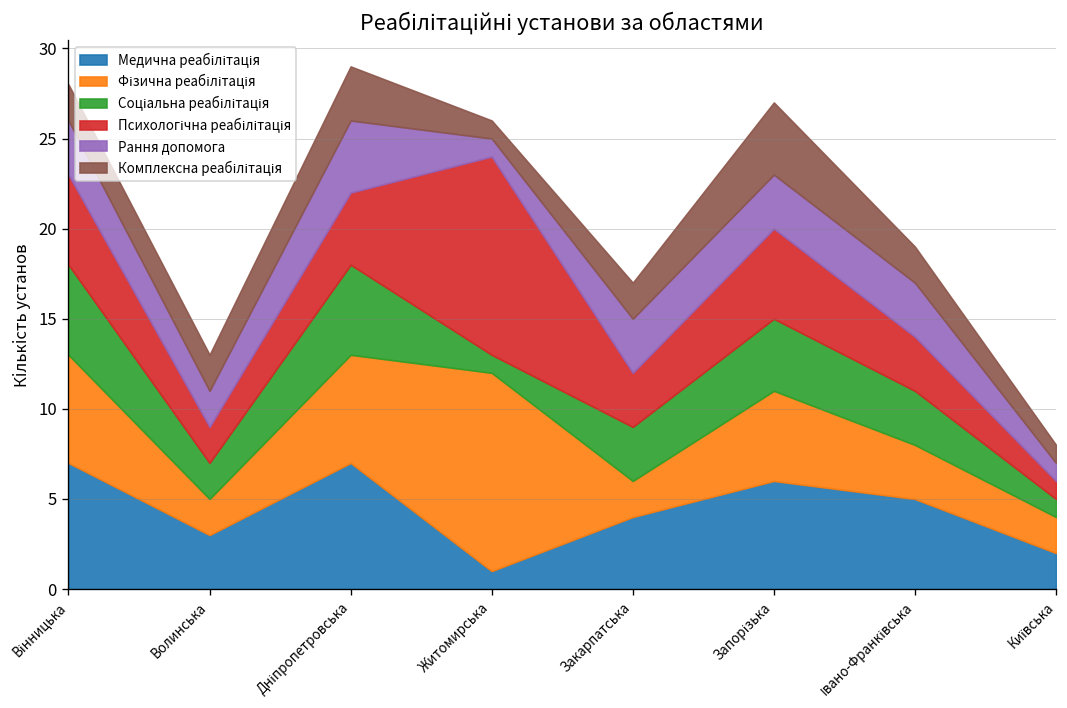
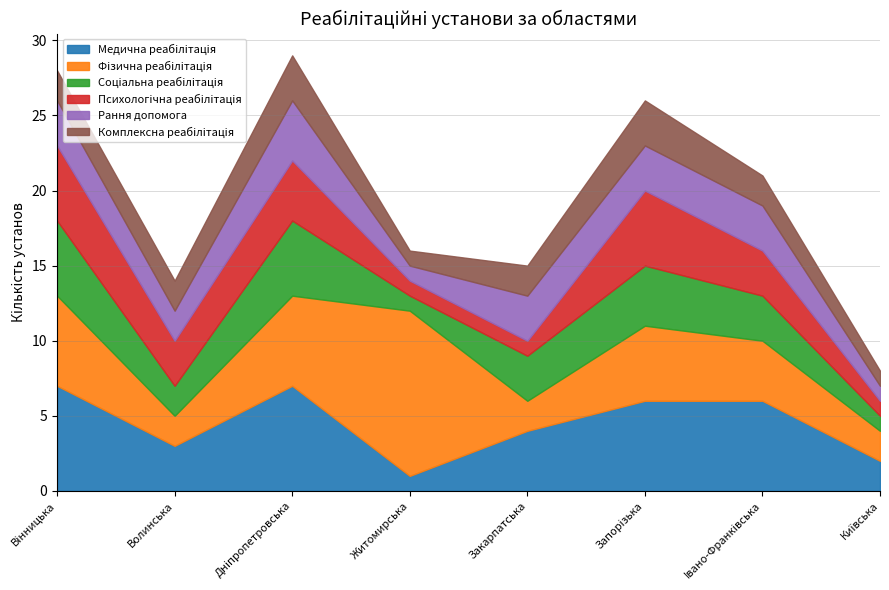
  {
    "Медична реабілітація": {
      "Вінницька": 7,
      "Волинська": 3,
      "Дніпропетровська": 7,
      "Житомирська": 1,
      "Закарпатська": 4,
      "Запорізька": 6,
-     "Івано-Франківська": 5,
+     "Івано-Франківська": 6,
      "Київська": 2
    },
    "Фізична реабілітація": {
      "Вінницька": 6,
      "Волинська": 2,
      "Дніпропетровська": 6,
      "Житомирська": 11,
      "Закарпатська": 2,
      "Запорізька": 5,
-     "Івано-Франківська": 3,
+     "Івано-Франківська": 4,
      "Київська": 2
    },
    "Соціальна реабілітація": {
      "Вінницька": 5,
      "Волинська": 2,
      "Дніпропетровська": 5,
      "Житомирська": 1,
      "Закарпатська": 3,
      "Запорізька": 4,
      "Івано-Франківська": 3,
      "Київська": 1
    },
    "Психологічна реабілітація": {
      "Вінницька": 5,
-     "Волинська": 2,
+     "Волинська": 3,
      "Дніпропетровська": 4,
-     "Житомирська": 11,
-     "Закарпатська": 3,
+     "Житомирська": 1,
+     "Закарпатська": 1,
      "Запорізька": 5,
      "Івано-Франківська": 3,
      "Київська": 1
    },
    "Рання допомога": {
      "Вінницька": 3,
      "Волинська": 2,
      "Дніпропетровська": 4,
      "Житомирська": 1,
      "Закарпатська": 3,
      "Запорізька": 3,
      "Івано-Франківська": 3,
      "Київська": 1
    },
    "Комплексна реабілітація": {
      "Вінницька": 2,
      "Волинська": 2,
      "Дніпропетровська": 3,
      "Житомирська": 1,
      "Закарпатська": 2,
-     "Запорізька": 4,
+     "Запорізька": 3,
      "Івано-Франківська": 2,
      "Київська": 1
    }
  }
